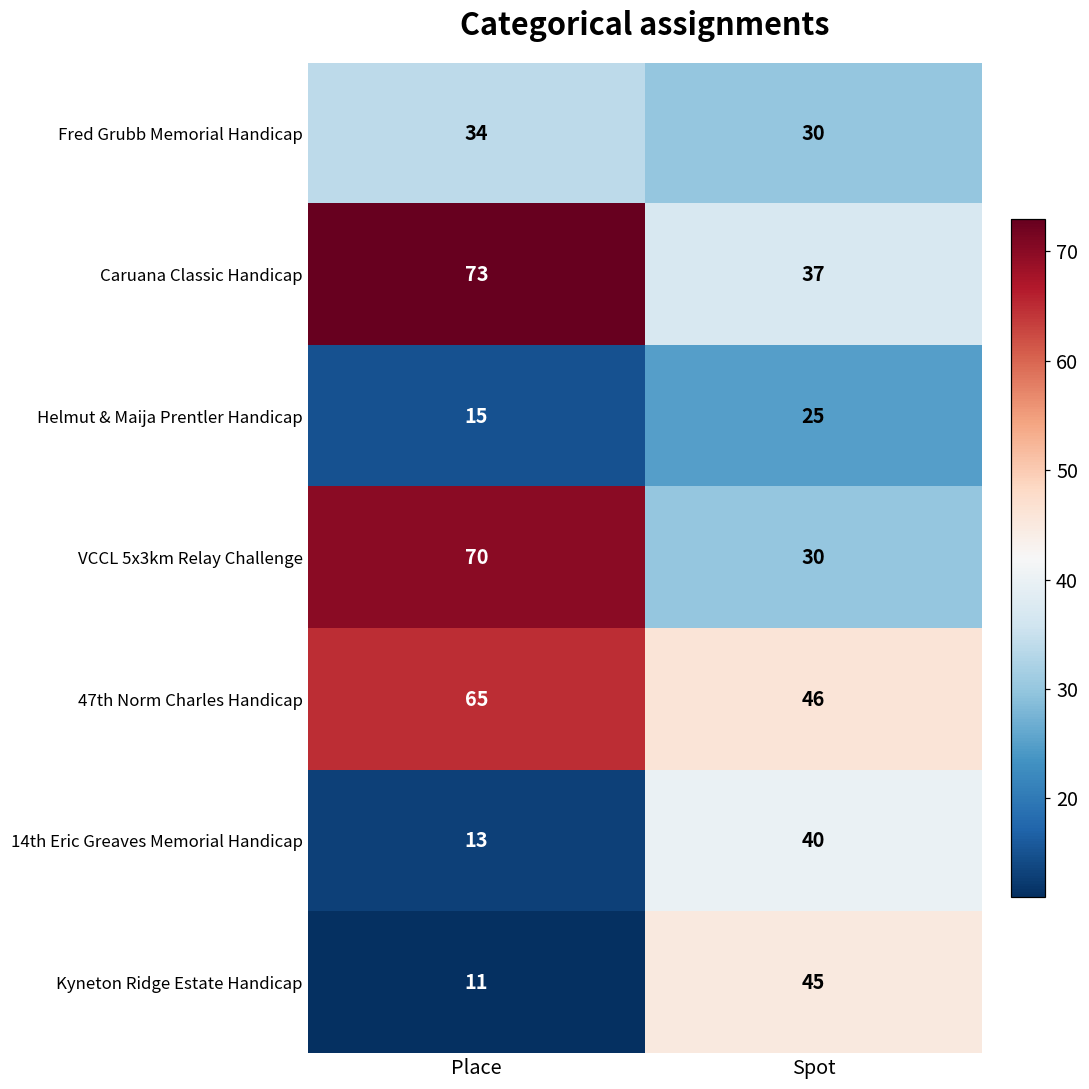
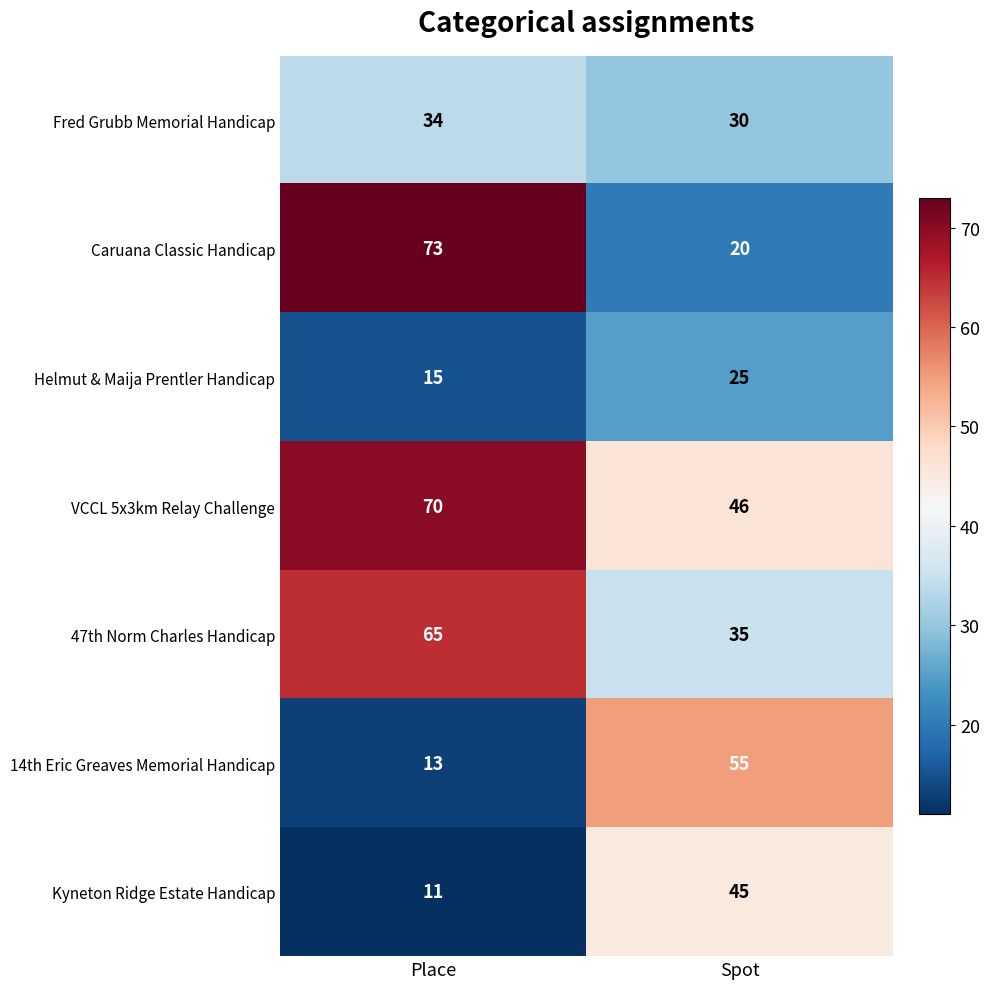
  {
    "Fred Grubb Memorial Handicap": {
      "Place": 34,
      "Spot": 30
    },
    "Caruana Classic Handicap": {
      "Place": 73,
-     "Spot": 37
+     "Spot": 20
    },
    "Helmut & Maija Prentler Handicap": {
      "Place": 15,
      "Spot": 25
    },
    "VCCL 5x3km Relay Challenge": {
      "Place": 70,
-     "Spot": 30
+     "Spot": 46
    },
    "47th Norm Charles Handicap": {
      "Place": 65,
-     "Spot": 46
+     "Spot": 35
    },
    "14th Eric Greaves Memorial Handicap": {
      "Place": 13,
-     "Spot": 40
+     "Spot": 55
    },
    "Kyneton Ridge Estate Handicap": {
      "Place": 11,
      "Spot": 45
    }
  }
